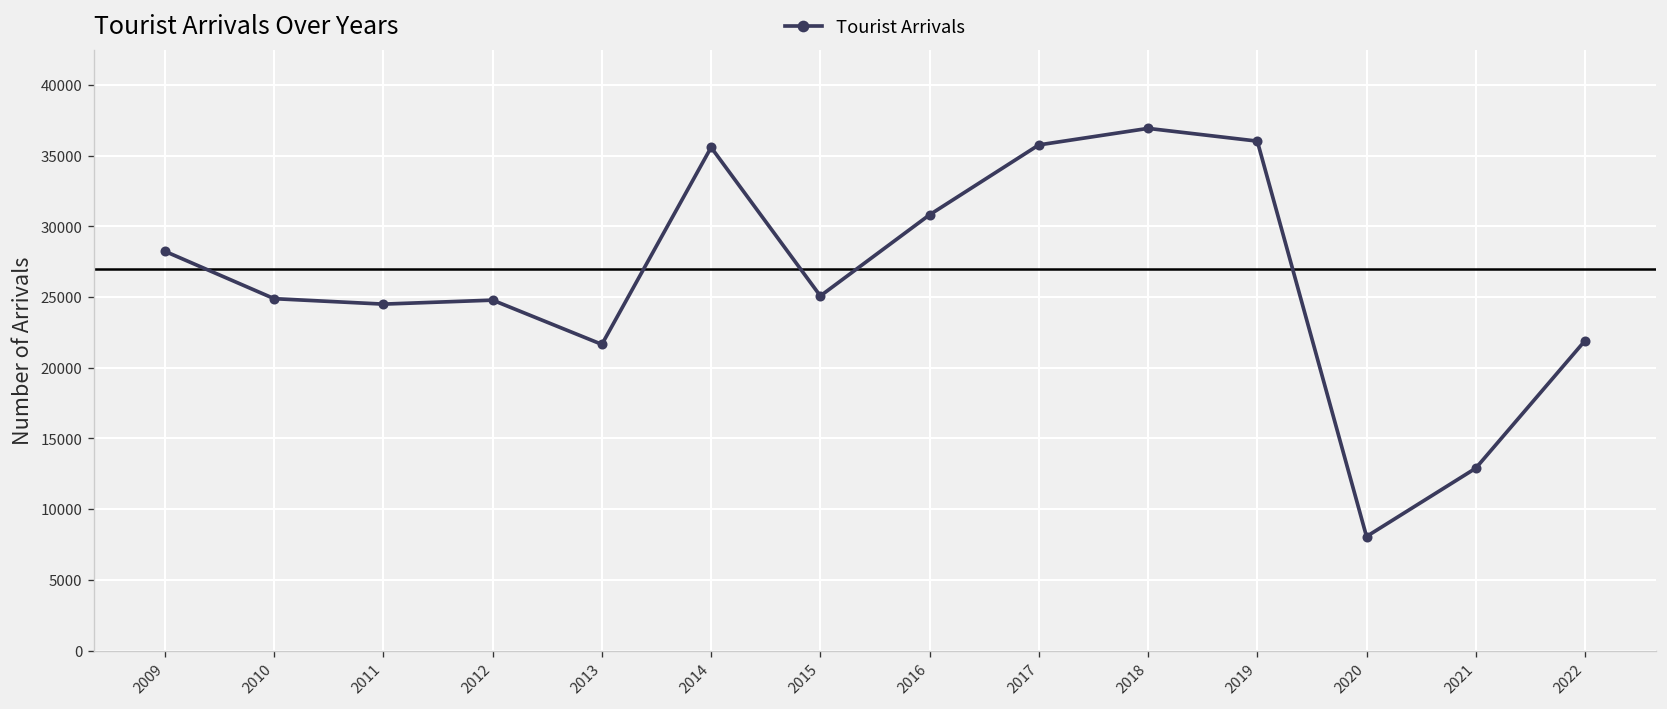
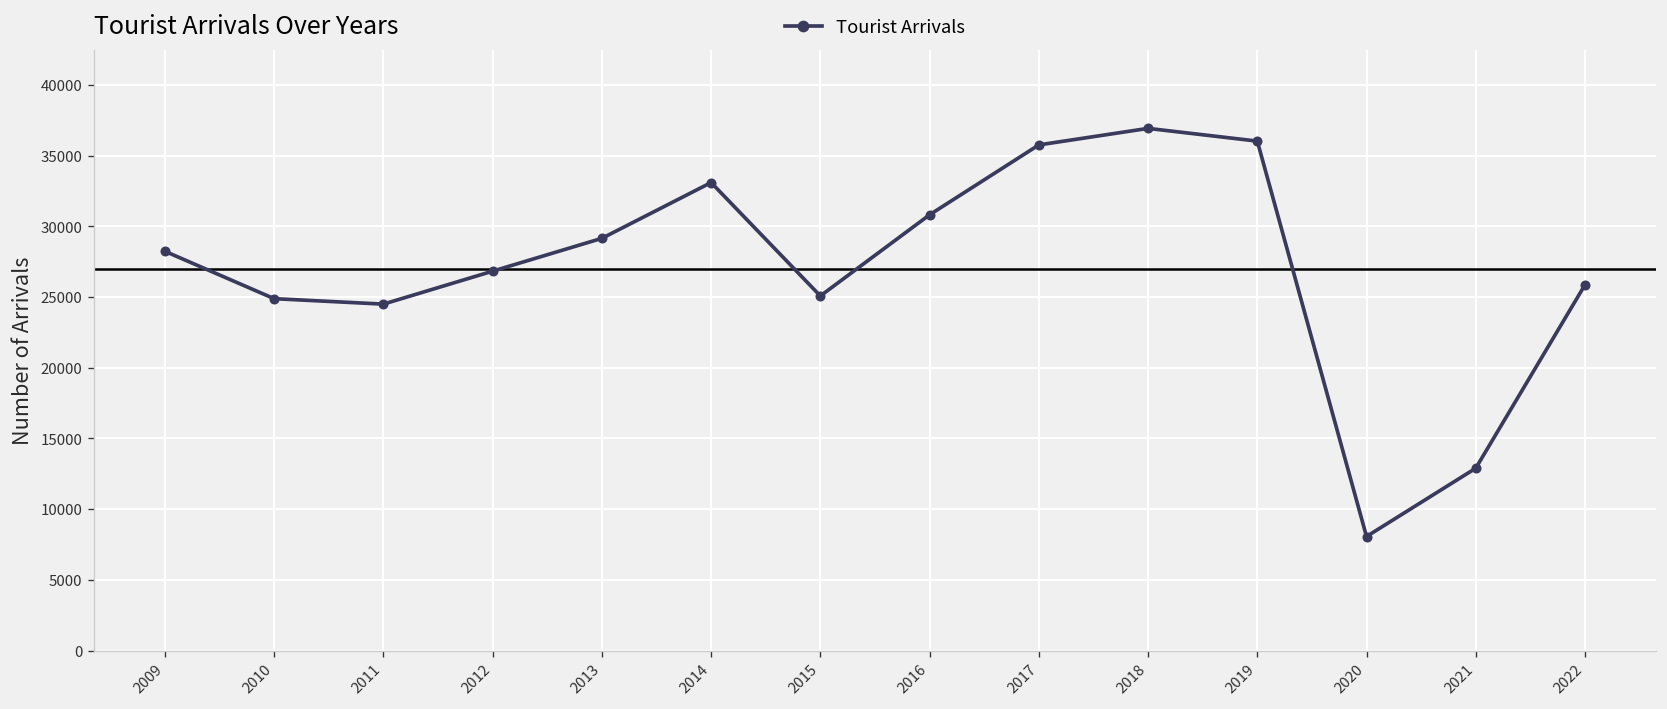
  {
    "2009": 28200,
    "2010": 24900,
    "2011": 24500,
-   "2012": 24800,
-   "2013": 21600,
-   "2014": 35600,
+   "2012": 26800,
+   "2013": 29100,
+   "2014": 33100,
    "2015": 25100,
    "2016": 30800,
    "2017": 35800,
    "2018": 36900,
    "2019": 36000,
    "2020": 8100,
    "2021": 12900,
-   "2022": 21900
+   "2022": 25900
  }
